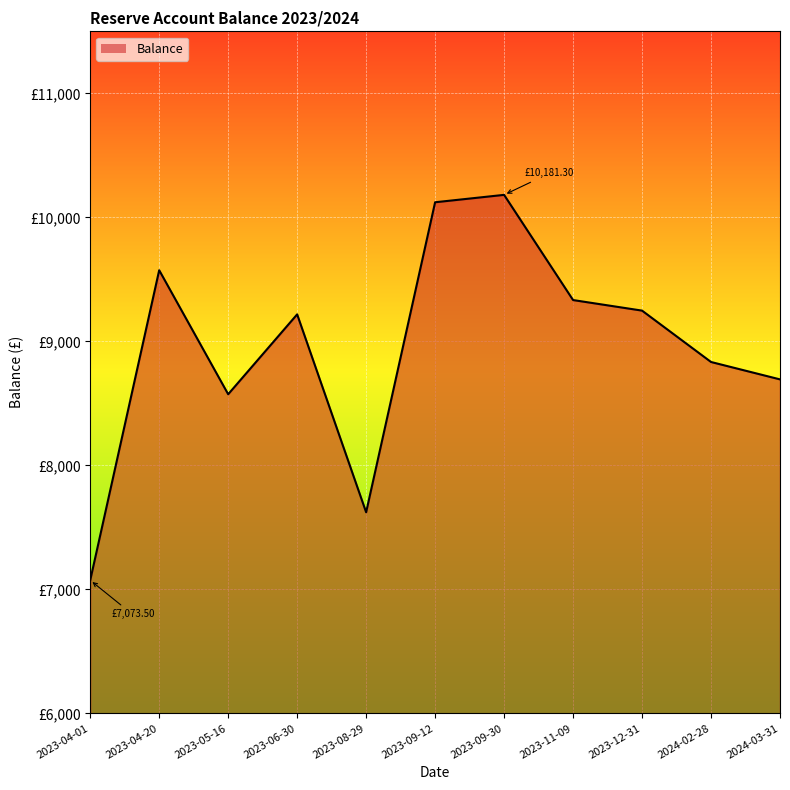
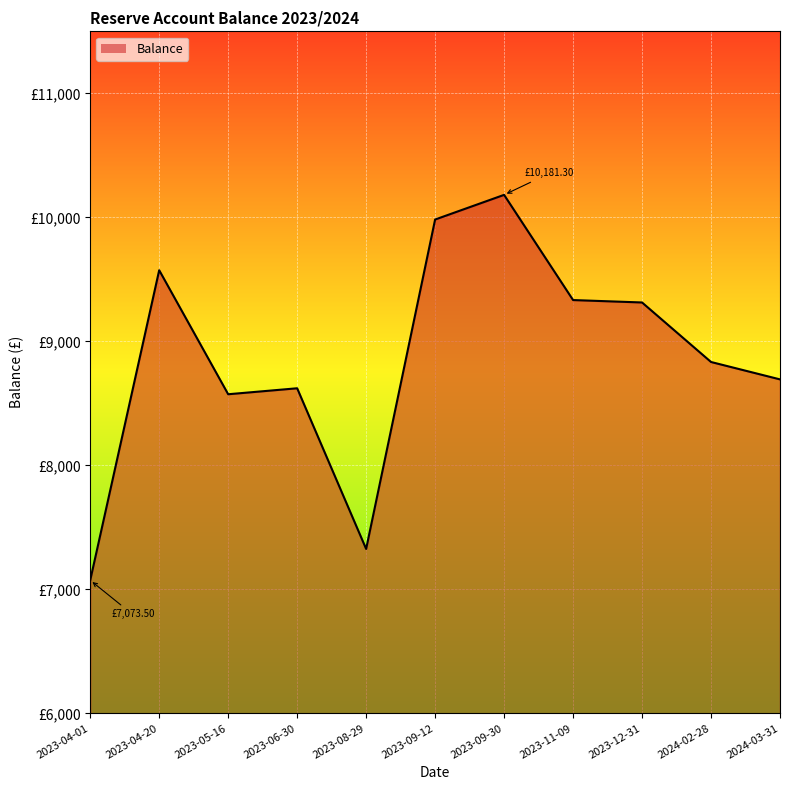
  {
    "2023-04-20": "£9,570",
    "2023-05-16": "£8,570",
-   "2023-06-30": "£9,220",
-   "2023-08-29": "£7,620",
-   "2023-09-12": "£10,120",
+   "2023-06-30": "£8,620",
+   "2023-08-29": "£7,330",
+   "2023-09-12": "£9,980",
    "2023-11-09": "£9,330",
-   "2023-12-31": "£9,250",
+   "2023-12-31": "£9,310",
    "2024-02-28": "£8,830",
    "2024-03-31": "£8,690"
  }
